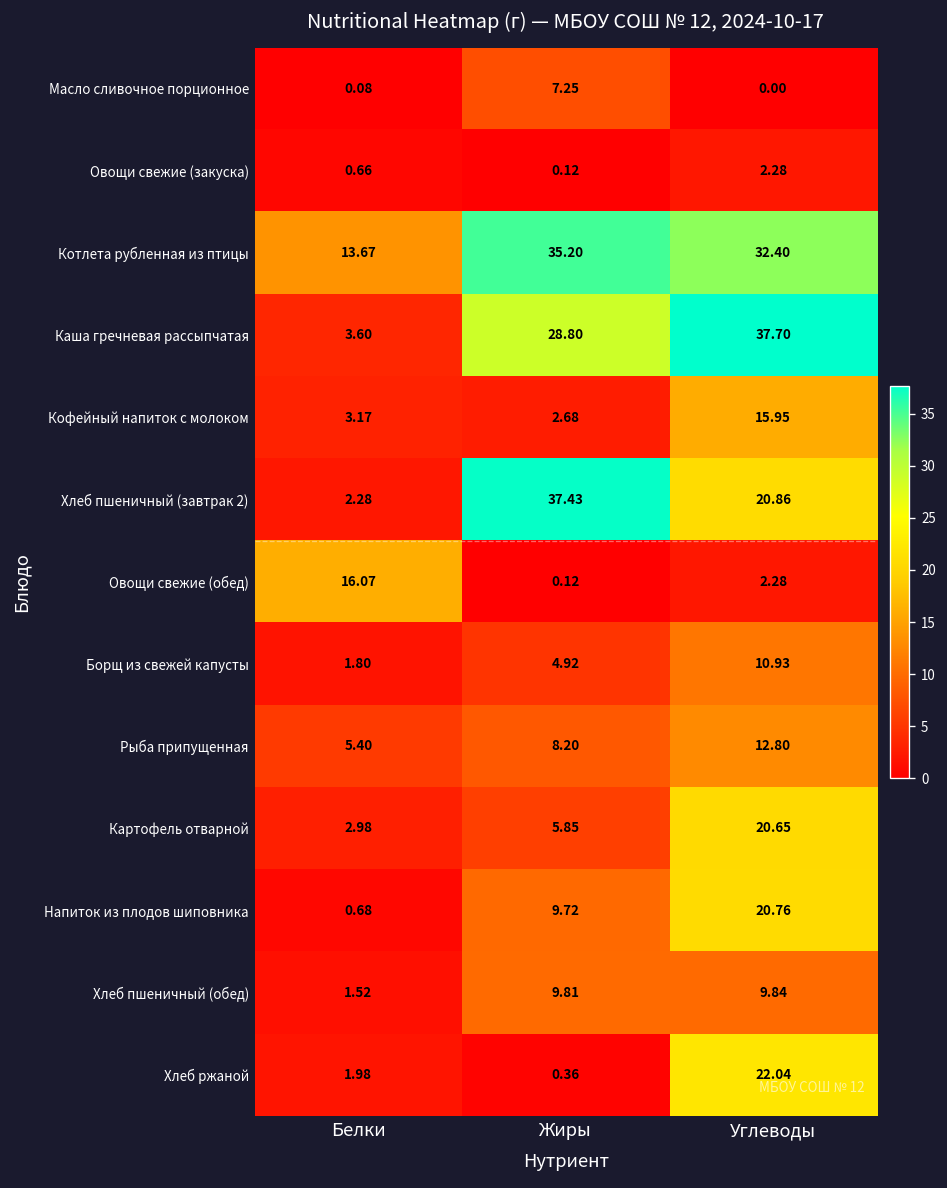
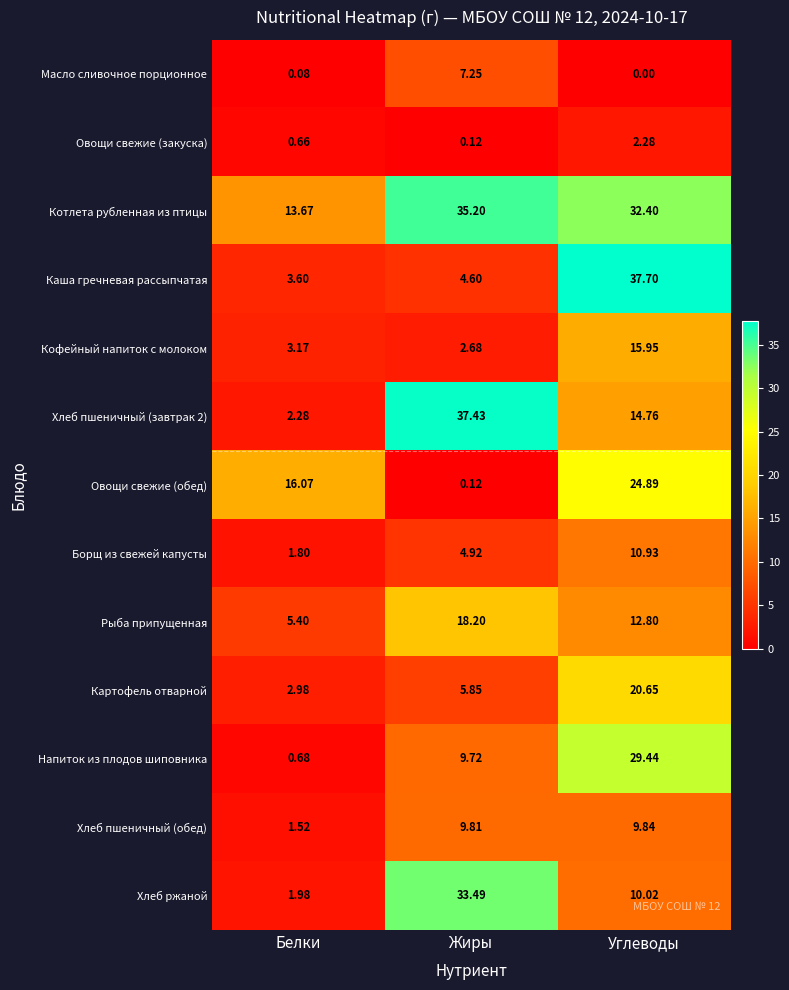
  {
    "Масло сливочное порционное": {
      "Белки": 0.08,
      "Жиры": 7.25,
      "Углеводы": 0.00
    },
    "Овощи свежие (закуска)": {
      "Белки": 0.66,
      "Жиры": 0.12,
      "Углеводы": 2.28
    },
    "Котлета рубленная из птицы": {
      "Белки": 13.67,
      "Жиры": 35.20,
      "Углеводы": 32.40
    },
    "Каша гречневая рассыпчатая": {
      "Белки": 3.60,
-     "Жиры": 28.80,
+     "Жиры": 4.60,
      "Углеводы": 37.70
    },
    "Кофейный напиток с молоком": {
      "Белки": 3.17,
      "Жиры": 2.68,
      "Углеводы": 15.95
    },
    "Хлеб пшеничный (завтрак 2)": {
      "Белки": 2.28,
      "Жиры": 37.43,
-     "Углеводы": 20.86
+     "Углеводы": 14.76
    },
    "Овощи свежие (обед)": {
      "Белки": 16.07,
      "Жиры": 0.12,
-     "Углеводы": 2.28
+     "Углеводы": 24.89
    },
    "Борщ из свежей капусты": {
      "Белки": 1.80,
      "Жиры": 4.92,
      "Углеводы": 10.93
    },
    "Рыба припущенная": {
      "Белки": 5.40,
-     "Жиры": 8.20,
+     "Жиры": 18.20,
      "Углеводы": 12.80
    },
    "Картофель отварной": {
      "Белки": 2.98,
      "Жиры": 5.85,
      "Углеводы": 20.65
    },
    "Напиток из плодов шиповника": {
      "Белки": 0.68,
      "Жиры": 9.72,
-     "Углеводы": 20.76
+     "Углеводы": 29.44
    },
    "Хлеб пшеничный (обед)": {
      "Белки": 1.52,
      "Жиры": 9.81,
      "Углеводы": 9.84
    },
    "Хлеб ржаной": {
      "Белки": 1.98,
-     "Жиры": 0.36,
-     "Углеводы": 22.04
+     "Жиры": 33.49,
+     "Углеводы": 10.02
    }
  }
